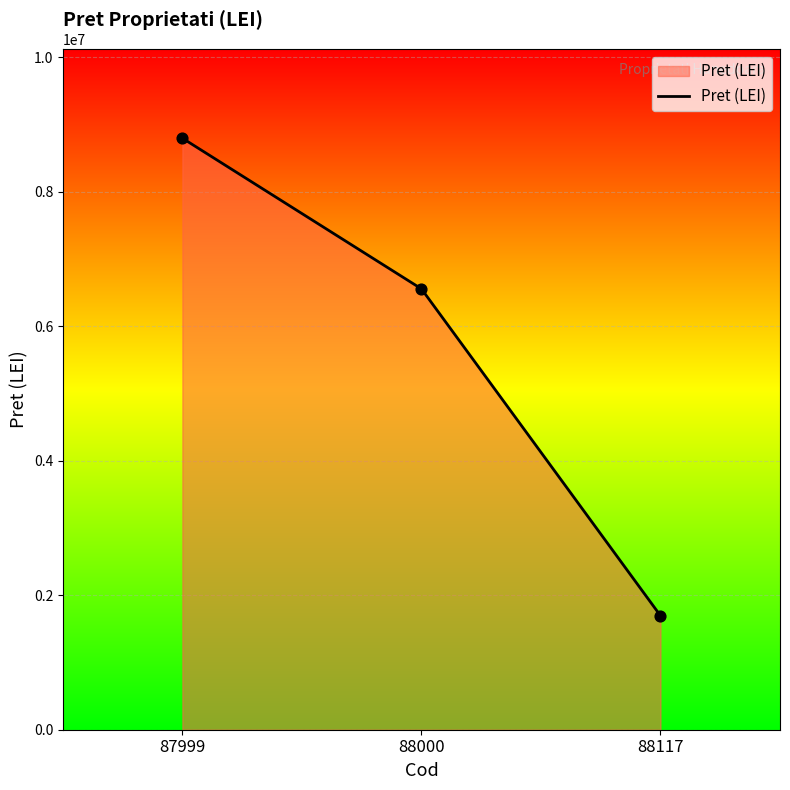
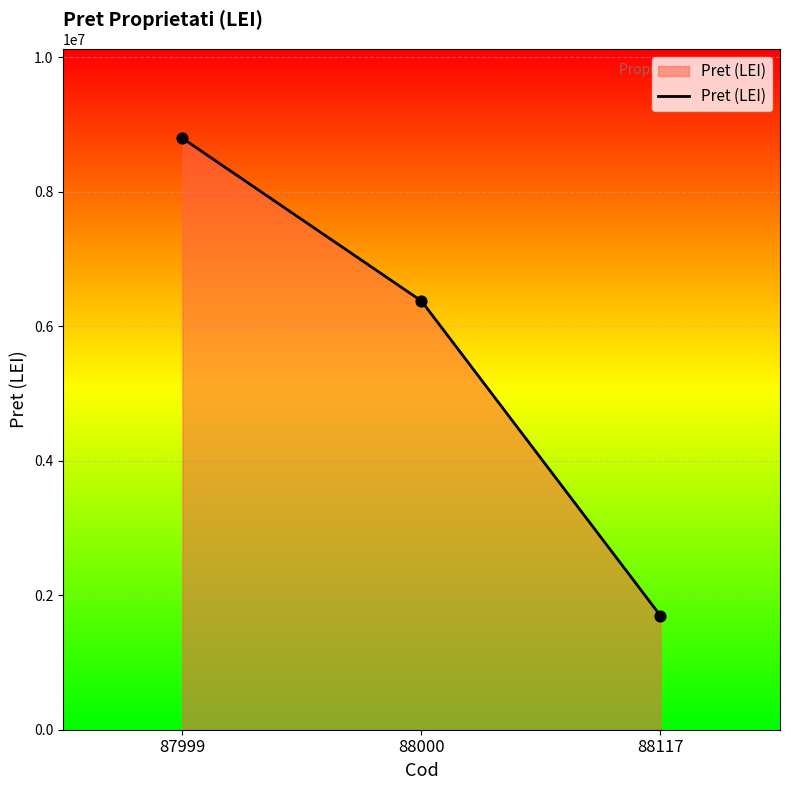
  {
    "87999": 8800000,
-   "88000": 6600000,
+   "88000": 6400000,
    "88117": 1700000
  }
